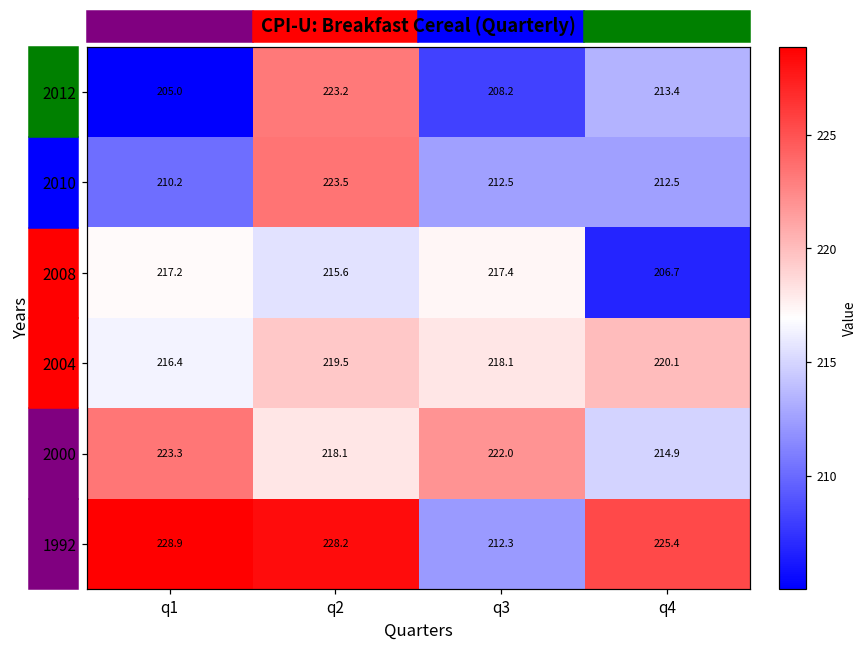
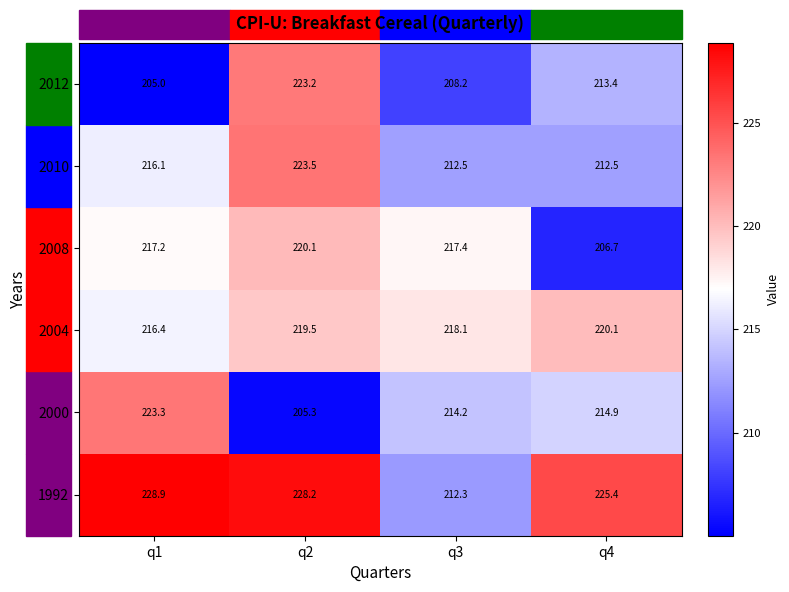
  {
    "2012": {
      "q1": 205.0,
      "q2": 223.2,
      "q3": 208.2,
      "q4": 213.4
    },
    "2010": {
-     "q1": 210.2,
+     "q1": 216.1,
      "q2": 223.5,
      "q3": 212.5,
      "q4": 212.5
    },
    "2008": {
      "q1": 217.2,
-     "q2": 215.6,
+     "q2": 220.1,
      "q3": 217.4,
      "q4": 206.7
    },
    "2004": {
      "q1": 216.4,
      "q2": 219.5,
      "q3": 218.1,
      "q4": 220.1
    },
    "2000": {
      "q1": 223.3,
-     "q2": 218.1,
-     "q3": 222.0,
+     "q2": 205.3,
+     "q3": 214.2,
      "q4": 214.9
    },
    "1992": {
      "q1": 228.9,
      "q2": 228.2,
      "q3": 212.3,
      "q4": 225.4
    }
  }
